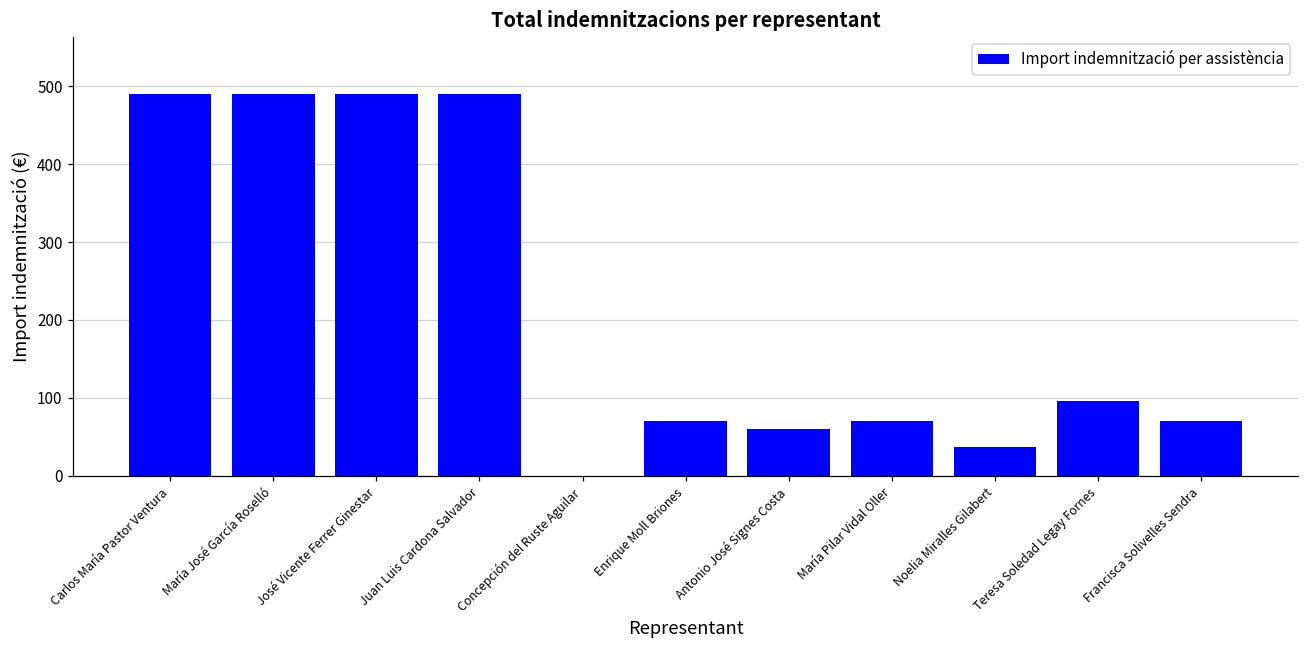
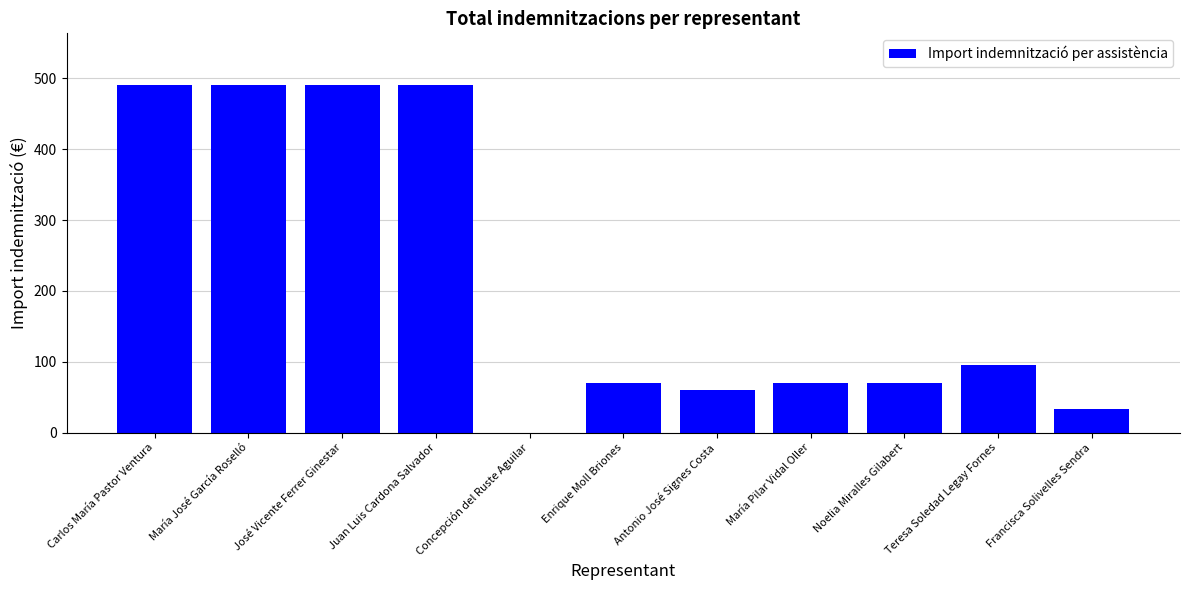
  {
    "Carlos María Pastor Ventura": 490,
    "María José García Roselló": 490,
    "José Vicente Ferrer Ginestar": 490,
    "Juan Luis Cardona Salvador": 490,
    "Concepción del Ruste Aguilar": 0,
    "Enrique Moll Briones": 70,
    "Antonio José Signes Costa": 60,
    "María Pilar Vidal Oller": 70,
-   "Noelia Miralles Gilabert": 40,
+   "Noelia Miralles Gilabert": 70,
    "Teresa Soledad Legay Fornes": 100,
-   "Francisca Solivelles Sendra": 70
+   "Francisca Solivelles Sendra": 30
  }
